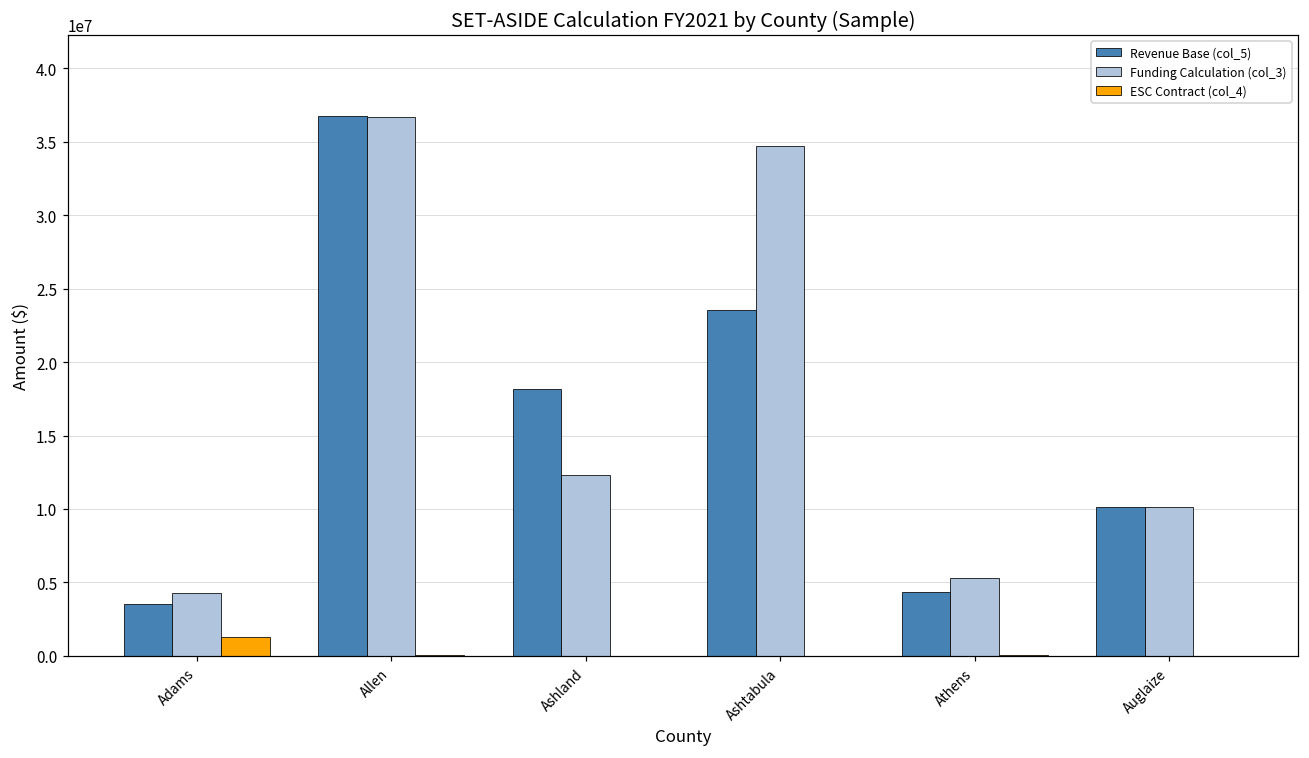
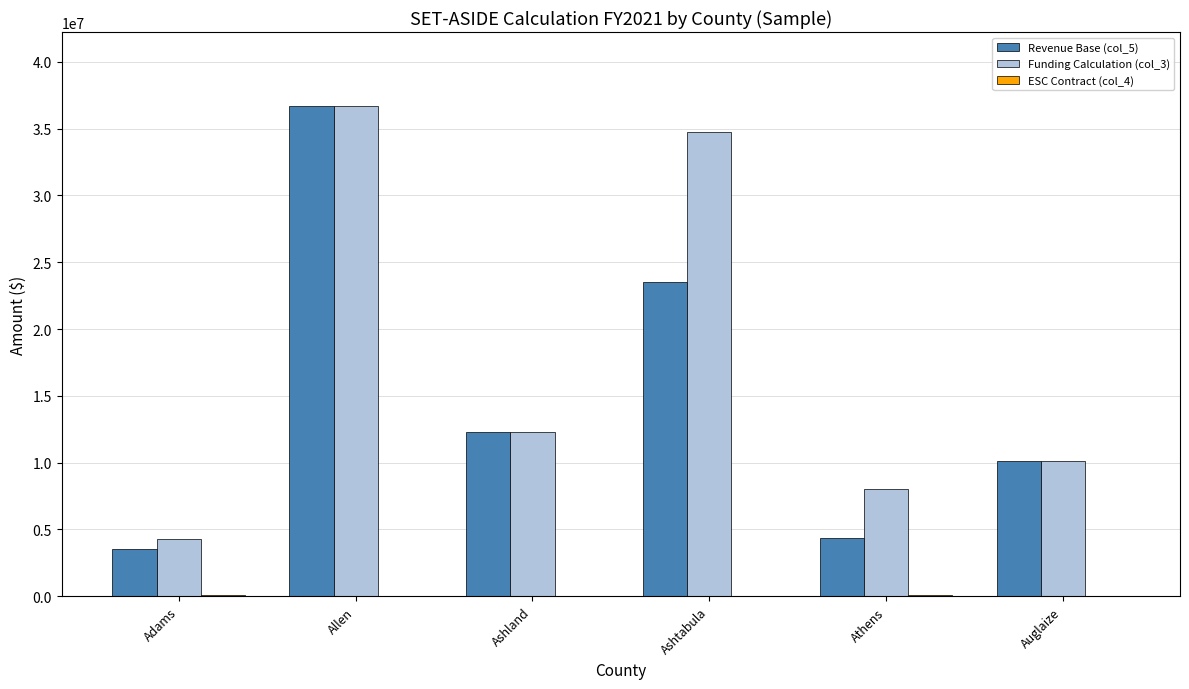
  {
    "Revenue Base (col_5)": {
      "Adams": 3500000,
      "Allen": 36700000,
-     "Ashland": 18100000,
+     "Ashland": 12300000,
      "Ashtabula": 23500000,
      "Athens": 4400000,
      "Auglaize": 10100000
    },
    "Funding Calculation (col_3)": {
      "Adams": 4300000,
      "Allen": 36700000,
      "Ashland": 12300000,
      "Ashtabula": 34700000,
-     "Athens": 5300000,
+     "Athens": 8000000,
      "Auglaize": 10100000
    },
    "ESC Contract (col_4)": {
-     "Adams": 1300000,
+     "Adams": 100000,
      "Ashland": 0,
      "Ashtabula": 0,
      "Auglaize": 0
    }
  }
